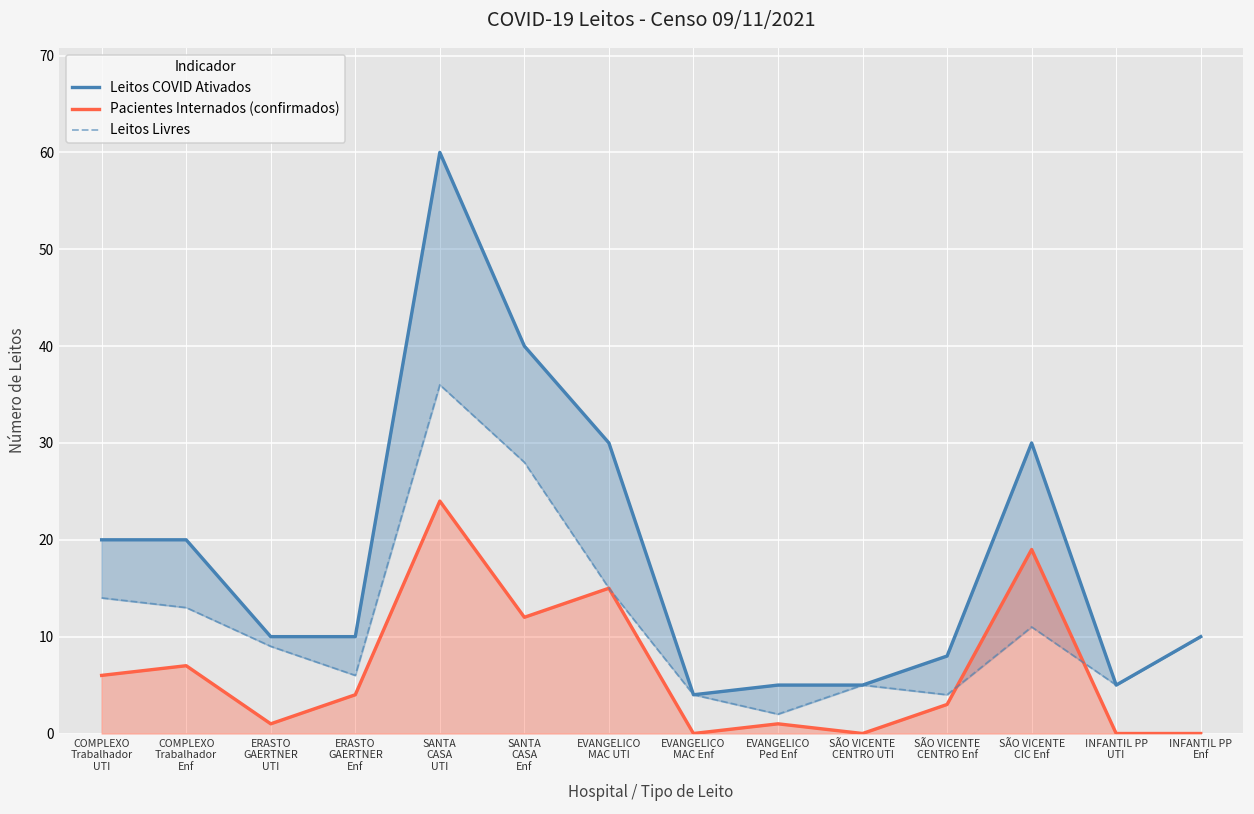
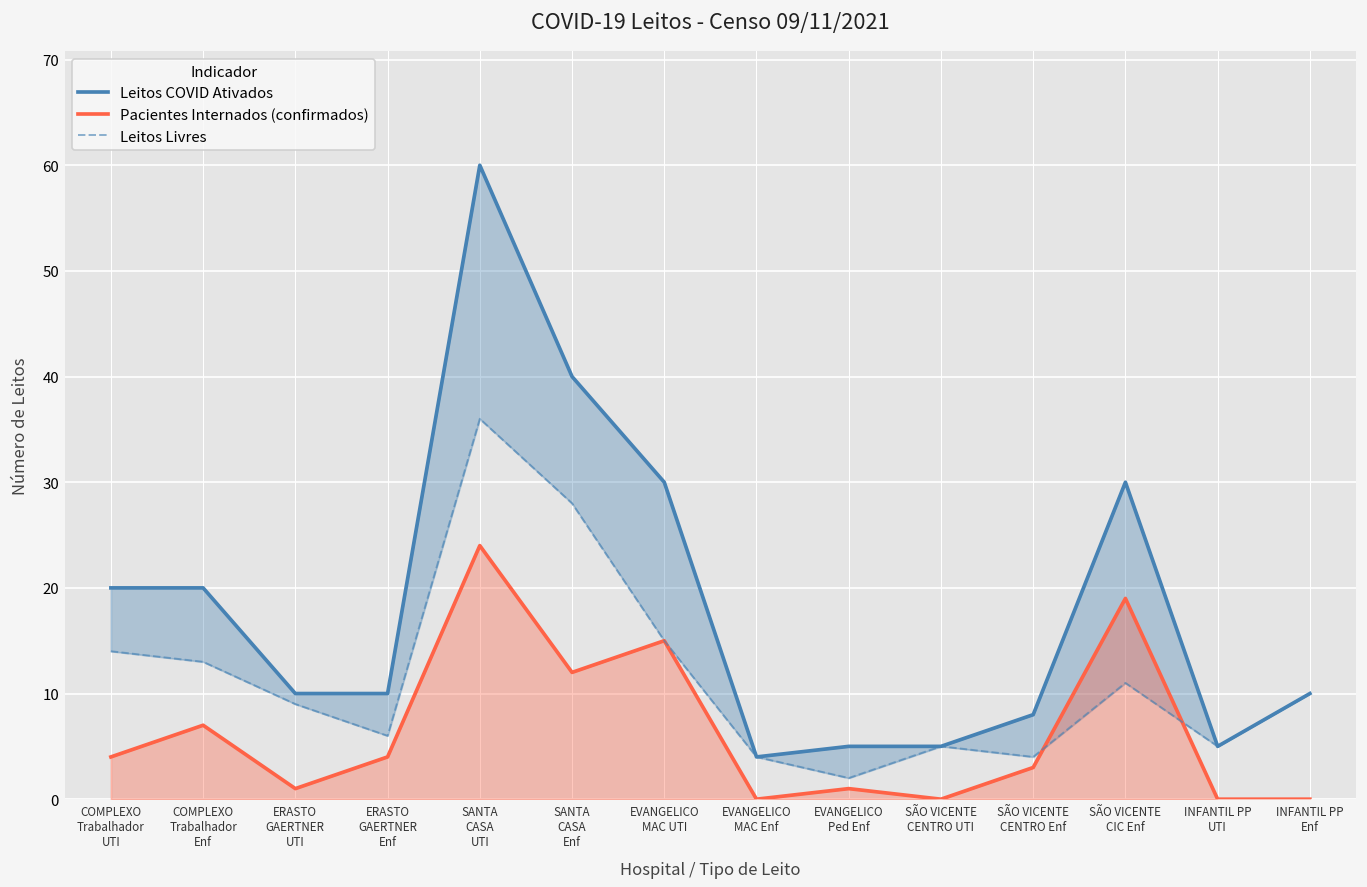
  {
    "Pacientes Internados (confirmados)": {
-     "COMPLEXO Trabalhador UTI": 6,
+     "COMPLEXO Trabalhador UTI": 4,
      "COMPLEXO Trabalhador Enf": 7,
      "ERASTO GAERTNER UTI": 1,
      "ERASTO GAERTNER Enf": 4,
      "SANTA CASA UTI": 24,
      "SANTA CASA Enf": 12,
      "EVANGELICO MAC Enf": 0,
      "EVANGELICO Ped Enf": 1,
      "SÃO VICENTE CENTRO UTI": 0,
      "SÃO VICENTE CENTRO Enf": 3,
      "SÃO VICENTE CIC Enf": 19,
      "INFANTIL PP UTI": 0,
      "INFANTIL PP Enf": 0
    }
  }
